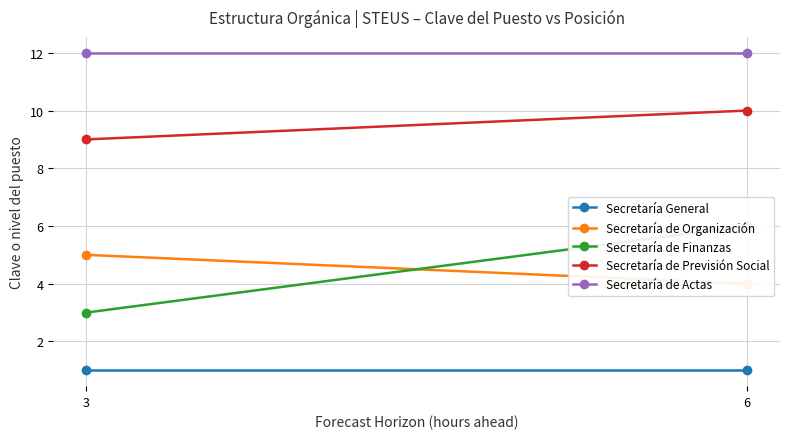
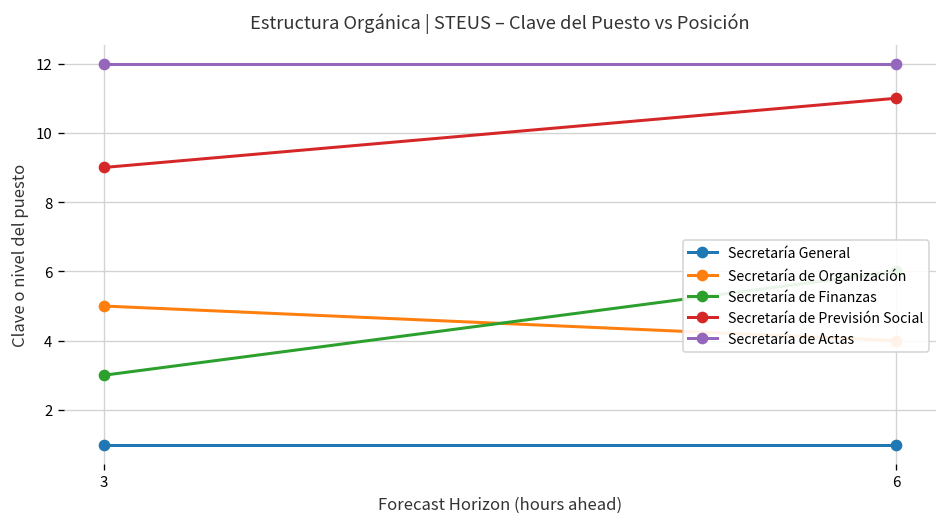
  {
    "Secretaría General": {
      "3": 1,
      "6": 1
    },
    "Secretaría de Organización": {
      "3": 5
    },
    "Secretaría de Finanzas": {
      "3": 3
    },
    "Secretaría de Previsión Social": {
      "3": 9,
-     "6": 10
+     "6": 11
    },
    "Secretaría de Actas": {
      "3": 12,
      "6": 12
    }
  }
